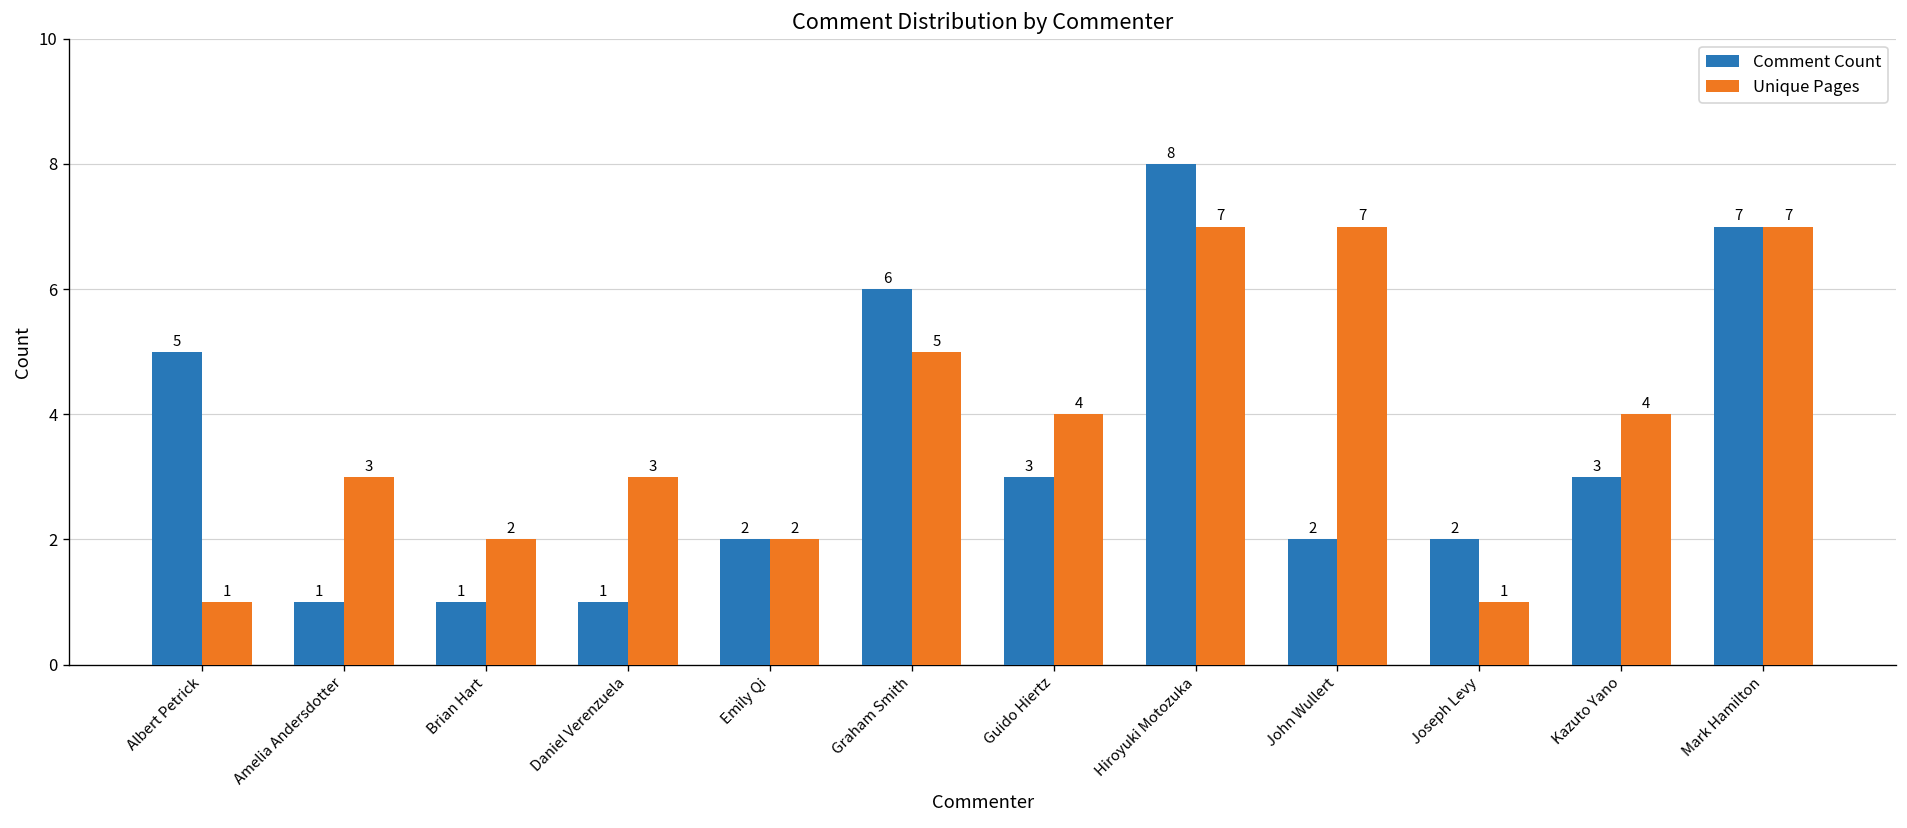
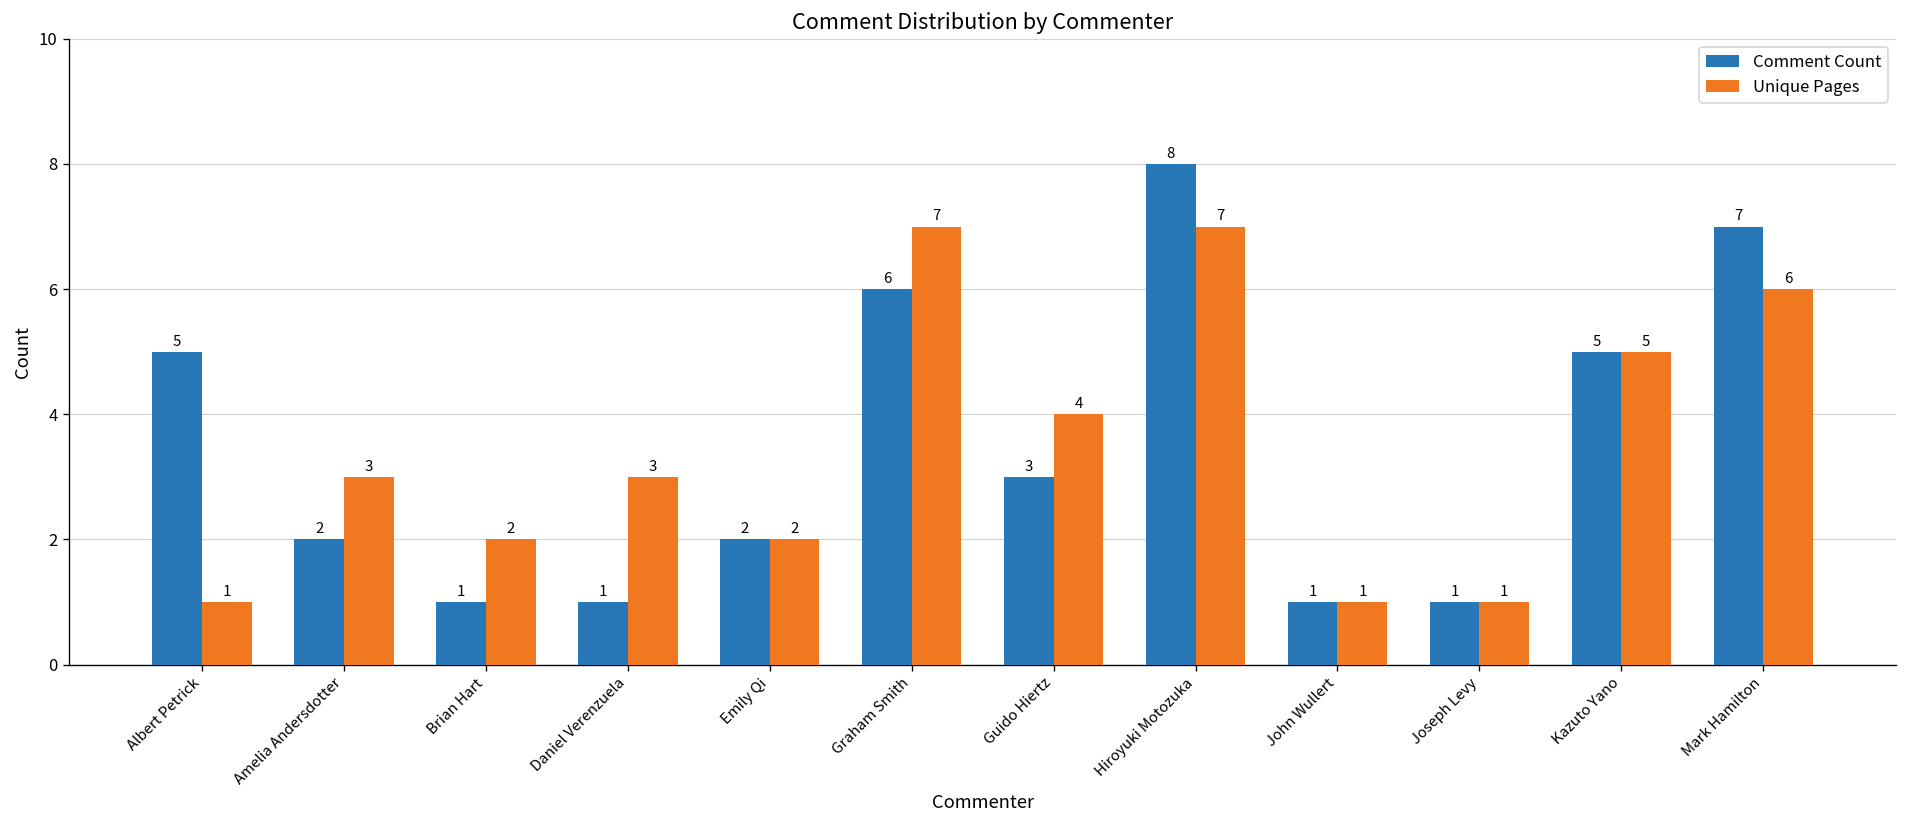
  {
    "Comment Count": {
      "Albert Petrick": 5,
-     "Amelia Andersdotter": 1,
+     "Amelia Andersdotter": 2,
      "Brian Hart": 1,
      "Daniel Verenzuela": 1,
      "Emily Qi": 2,
      "Graham Smith": 6,
      "Guido Hiertz": 3,
      "Hiroyuki Motozuka": 8,
-     "John Wullert": 2,
-     "Joseph Levy": 2,
-     "Kazuto Yano": 3,
+     "John Wullert": 1,
+     "Joseph Levy": 1,
+     "Kazuto Yano": 5,
      "Mark Hamilton": 7
    },
    "Unique Pages": {
      "Albert Petrick": 1,
      "Amelia Andersdotter": 3,
      "Brian Hart": 2,
      "Daniel Verenzuela": 3,
      "Emily Qi": 2,
-     "Graham Smith": 5,
+     "Graham Smith": 7,
      "Guido Hiertz": 4,
      "Hiroyuki Motozuka": 7,
-     "John Wullert": 7,
+     "John Wullert": 1,
      "Joseph Levy": 1,
-     "Kazuto Yano": 4,
-     "Mark Hamilton": 7
+     "Kazuto Yano": 5,
+     "Mark Hamilton": 6
    }
  }
